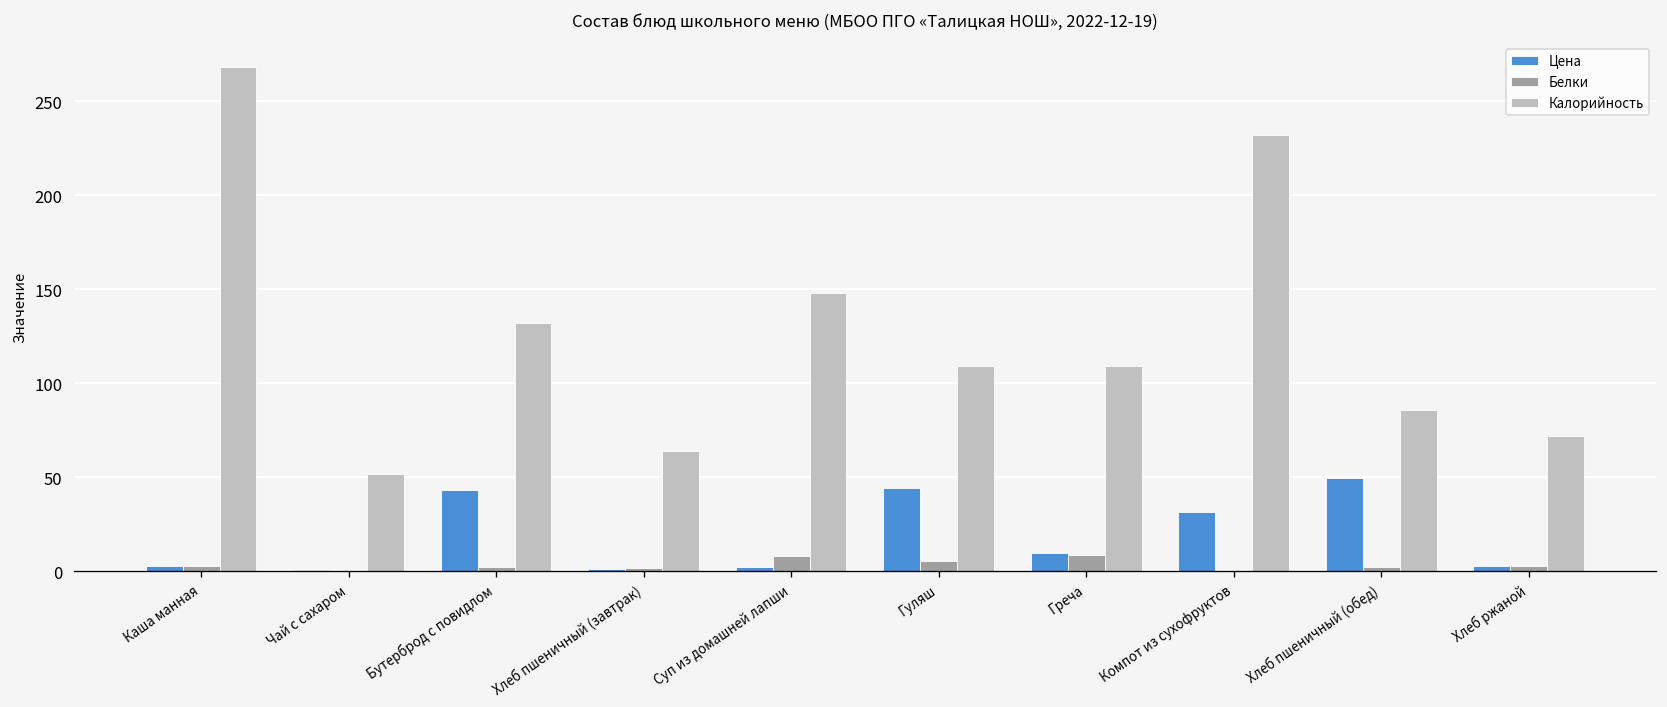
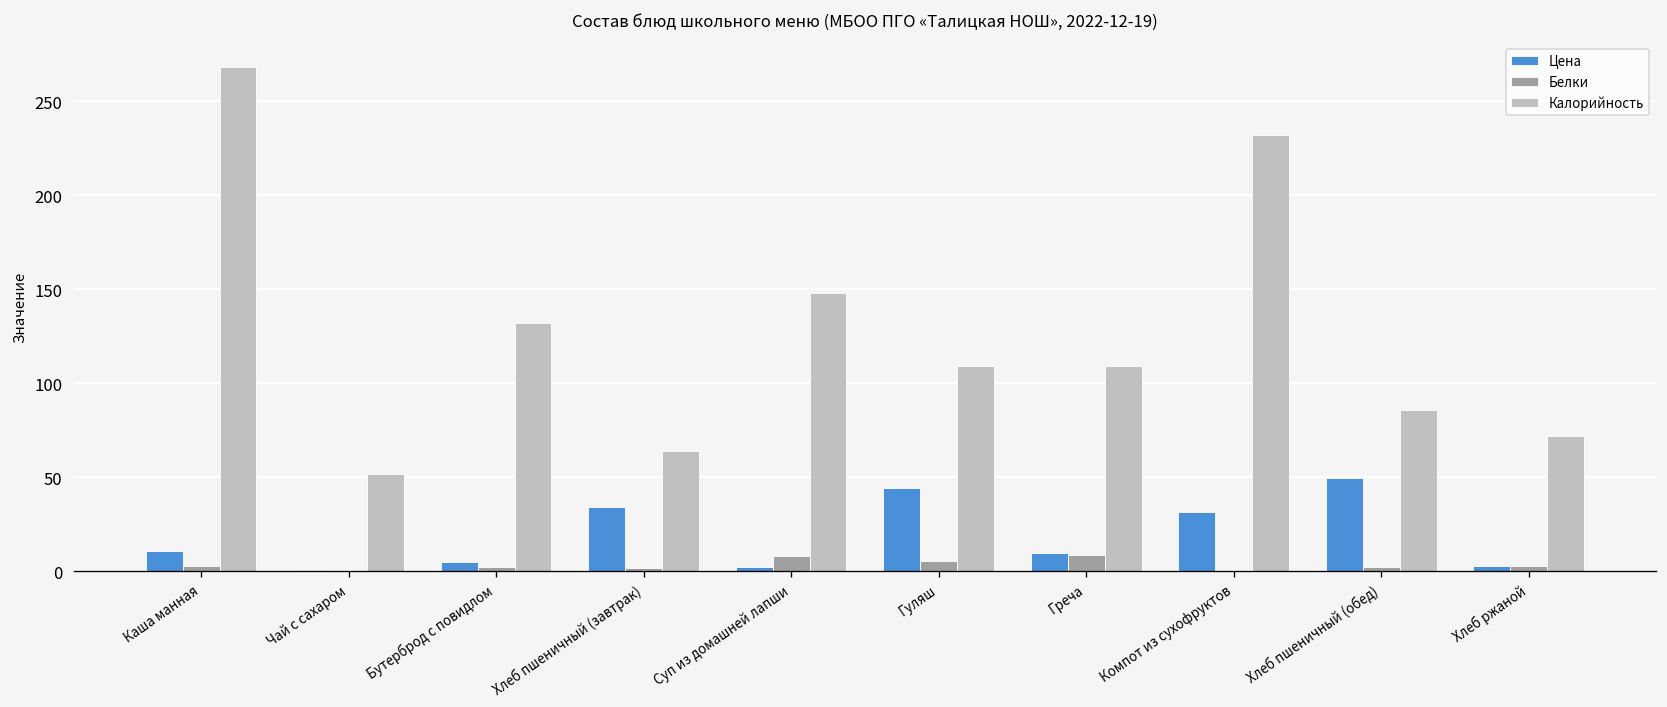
  {
    "Цена": {
-     "Каша манная": 3,
-     "Бутерброд с повидлом": 43,
-     "Хлеб пшеничный (завтрак)": 1,
+     "Каша манная": 11,
+     "Бутерброд с повидлом": 5,
+     "Хлеб пшеничный (завтрак)": 34,
      "Суп из домашней лапши": 3,
      "Гуляш": 44,
      "Греча": 10,
      "Компот из сухофруктов": 31,
      "Хлеб пшеничный (обед)": 49,
      "Хлеб ржаной": 3
    }
  }
